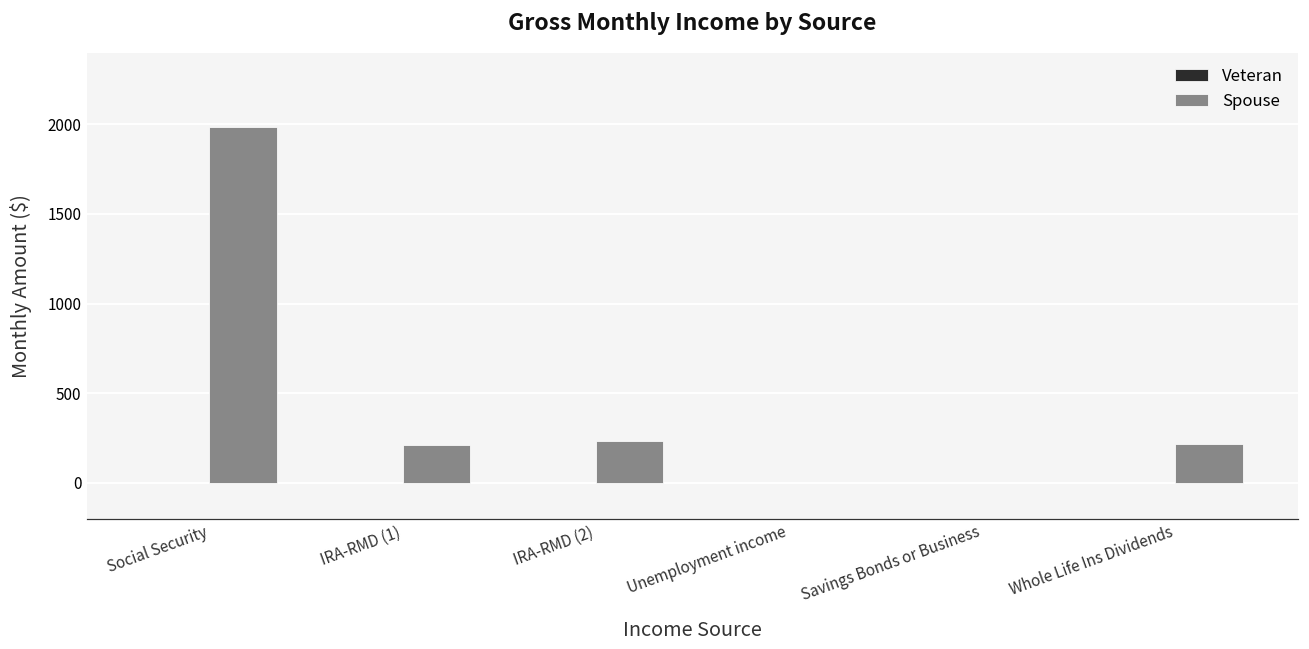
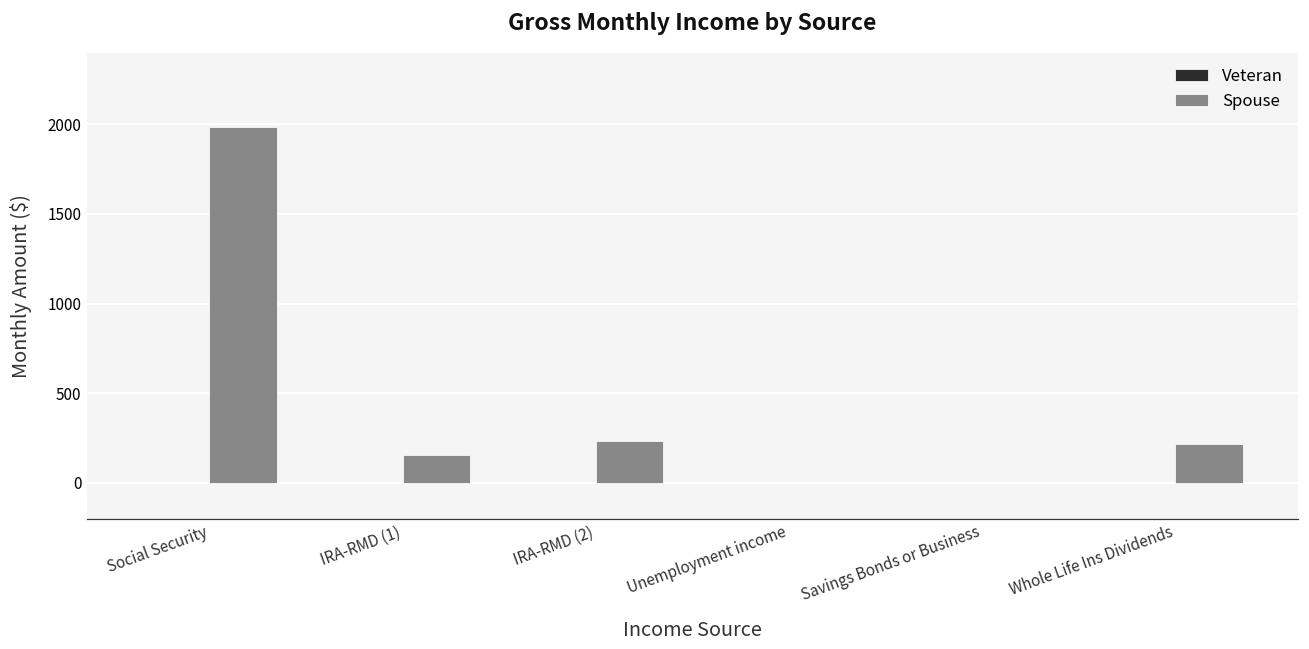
  {
    "Veteran": {
      "Social Security": 0,
      "IRA-RMD (1)": 0,
      "IRA-RMD (2)": 0,
      "Unemployment income": 0,
      "Savings Bonds or Business": 0,
      "Whole Life Ins Dividends": 0
    },
    "Spouse": {
      "Social Security": 1980,
-     "IRA-RMD (1)": 210,
+     "IRA-RMD (1)": 160,
      "IRA-RMD (2)": 230,
      "Unemployment income": 0,
      "Savings Bonds or Business": 0,
      "Whole Life Ins Dividends": 220
    }
  }
